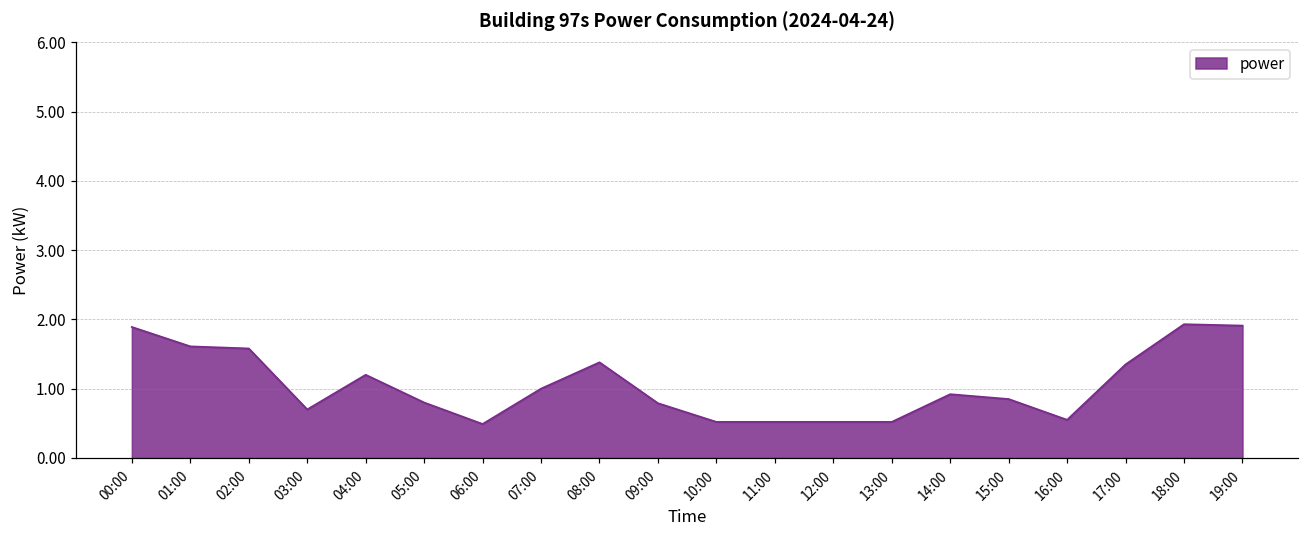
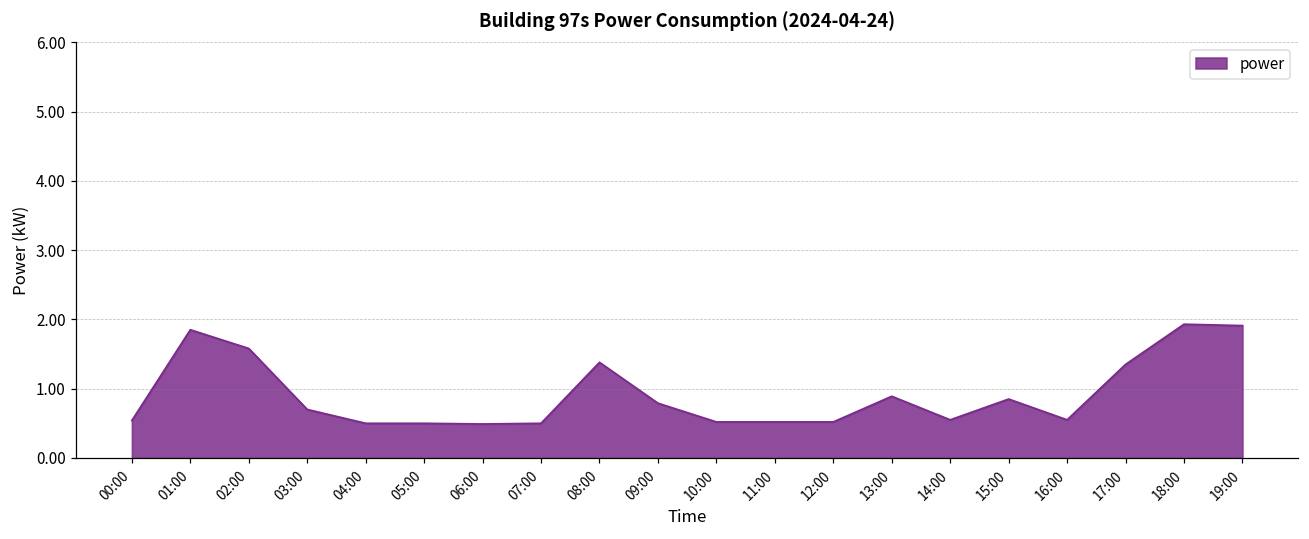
  {
-   "00:00": 1.9,
-   "01:00": 1.6,
+   "00:00": 0.5,
+   "01:00": 1.9,
    "02:00": 1.6,
    "03:00": 0.7,
-   "04:00": 1.2,
-   "05:00": 0.8,
+   "04:00": 0.5,
+   "05:00": 0.5,
    "06:00": 0.5,
-   "07:00": 1.0,
+   "07:00": 0.5,
    "08:00": 1.4,
    "09:00": 0.8,
    "10:00": 0.5,
    "11:00": 0.5,
    "12:00": 0.5,
-   "13:00": 0.5,
-   "14:00": 0.9,
+   "13:00": 0.9,
+   "14:00": 0.6,
    "15:00": 0.9,
    "16:00": 0.6,
    "17:00": 1.4,
    "18:00": 1.9,
    "19:00": 1.9
  }
